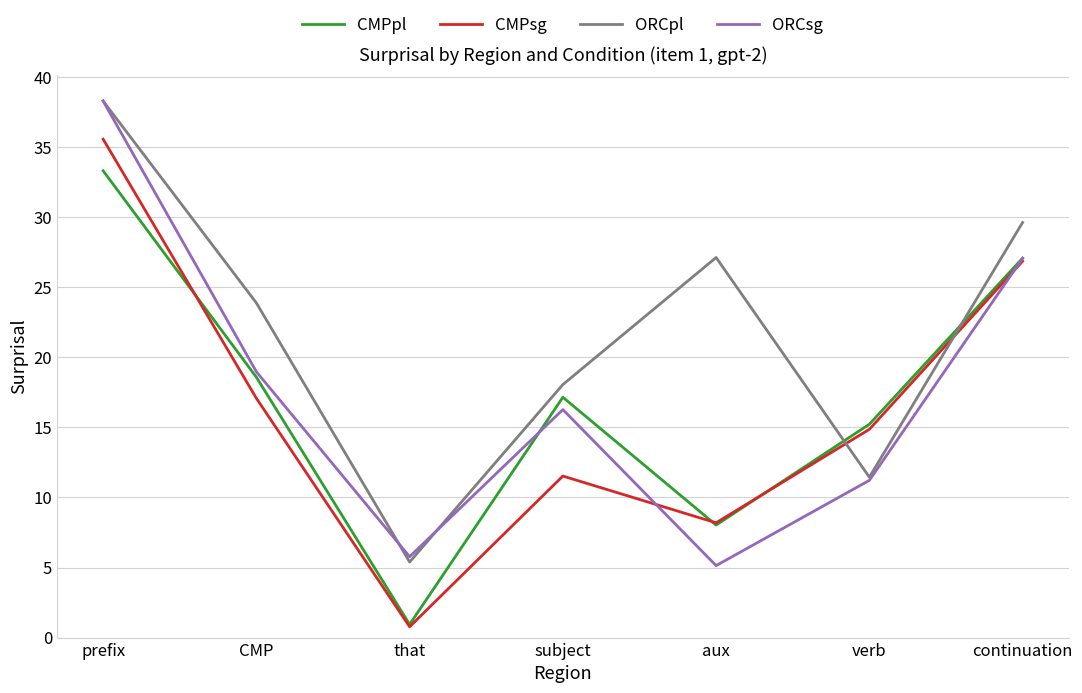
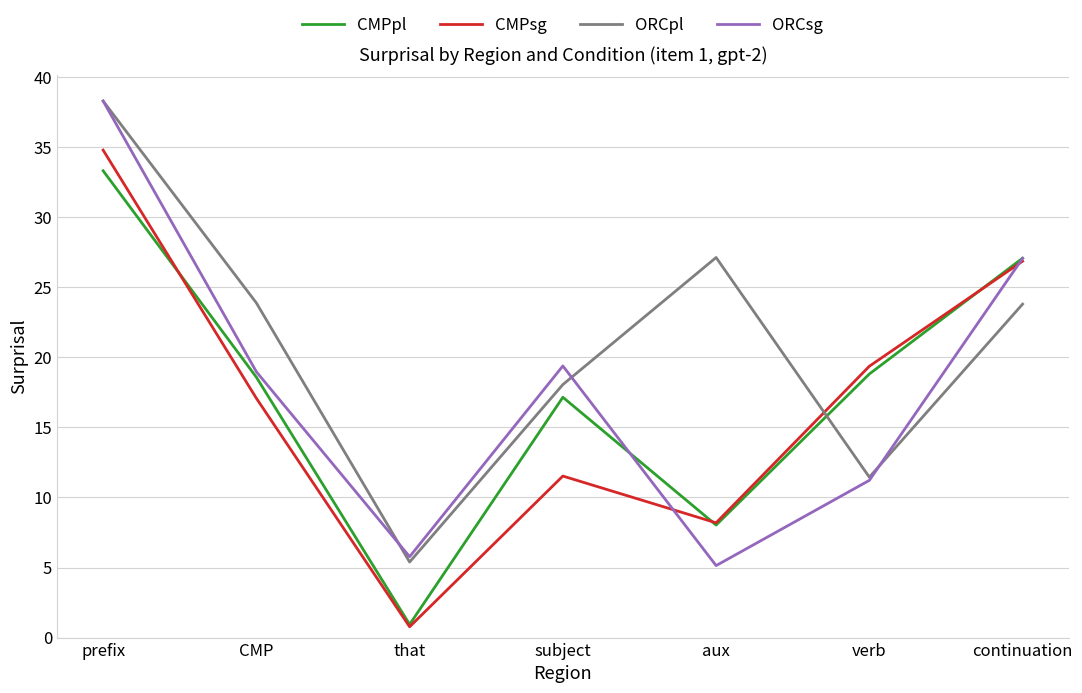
  {
    "CMPpl": {
      "prefix": 33.3,
      "CMP": 18.6,
      "subject": 17.1,
-     "verb": 15.2
+     "verb": 18.8
    },
    "CMPsg": {
-     "prefix": 35.6,
+     "prefix": 34.8,
      "CMP": 17.1,
      "subject": 11.5,
-     "verb": 14.9,
+     "verb": 19.4,
      "continuation": 26.9
    },
    "ORCpl": {
      "CMP": 23.9,
      "that": 5.4,
      "subject": 18.1,
      "aux": 27.1,
      "verb": 11.4,
-     "continuation": 29.6
+     "continuation": 23.8
    },
    "ORCsg": {
      "CMP": 19.0,
      "that": 5.8,
-     "subject": 16.3,
+     "subject": 19.4,
      "aux": 5.1,
      "verb": 11.2
    }
  }
